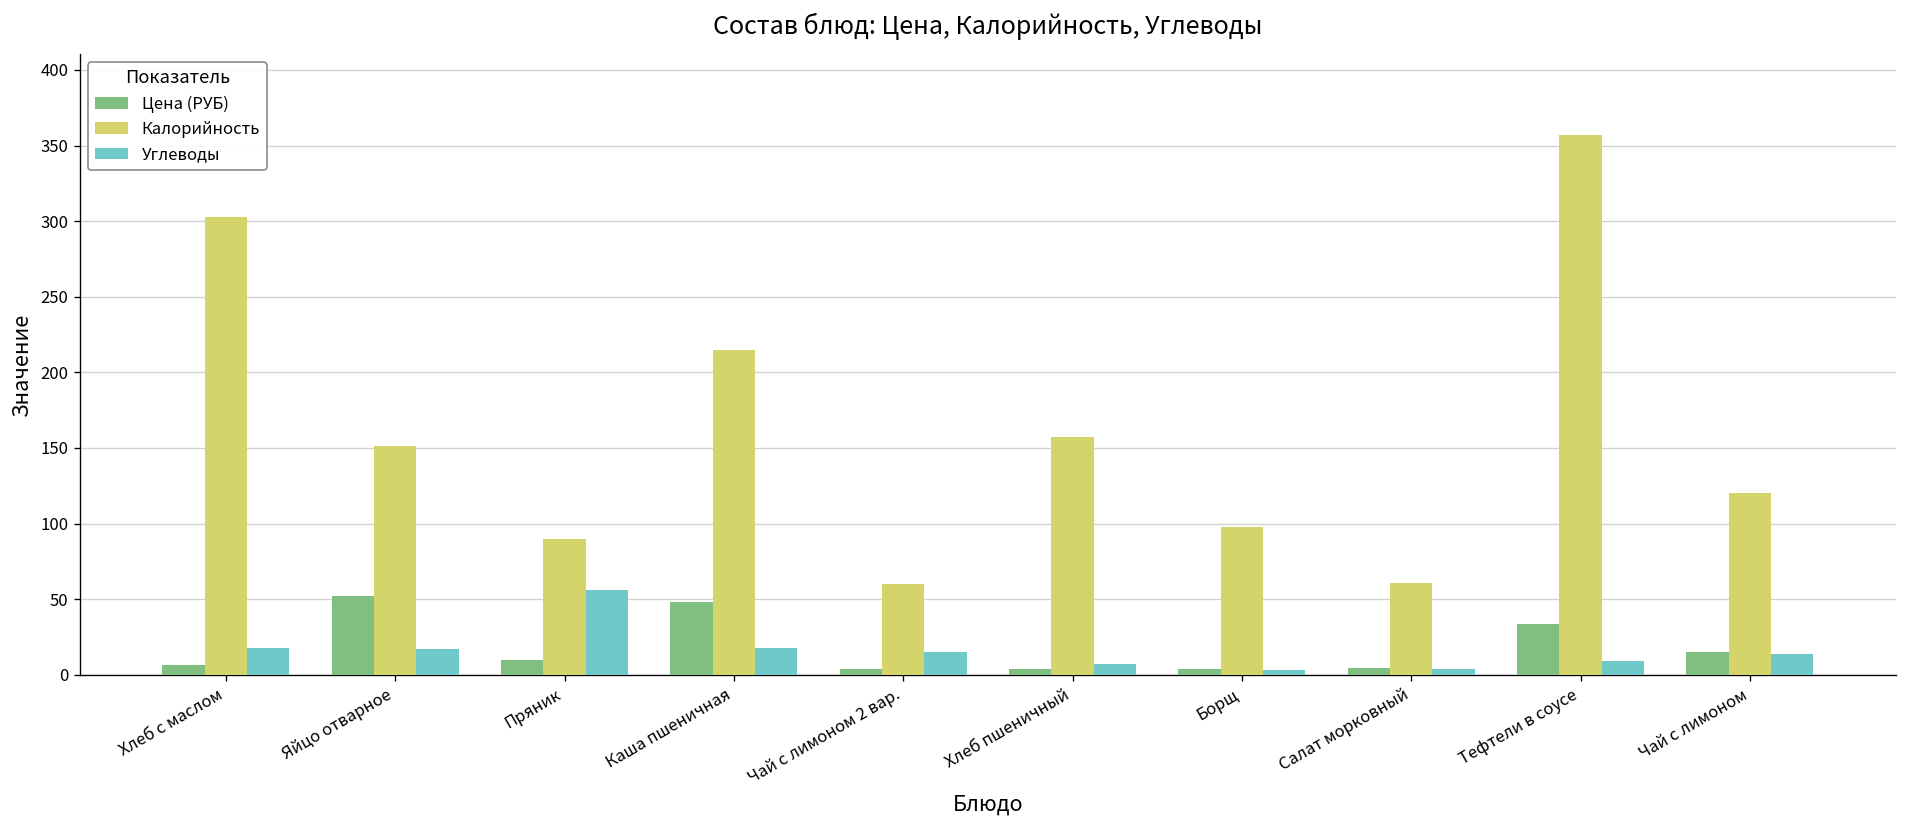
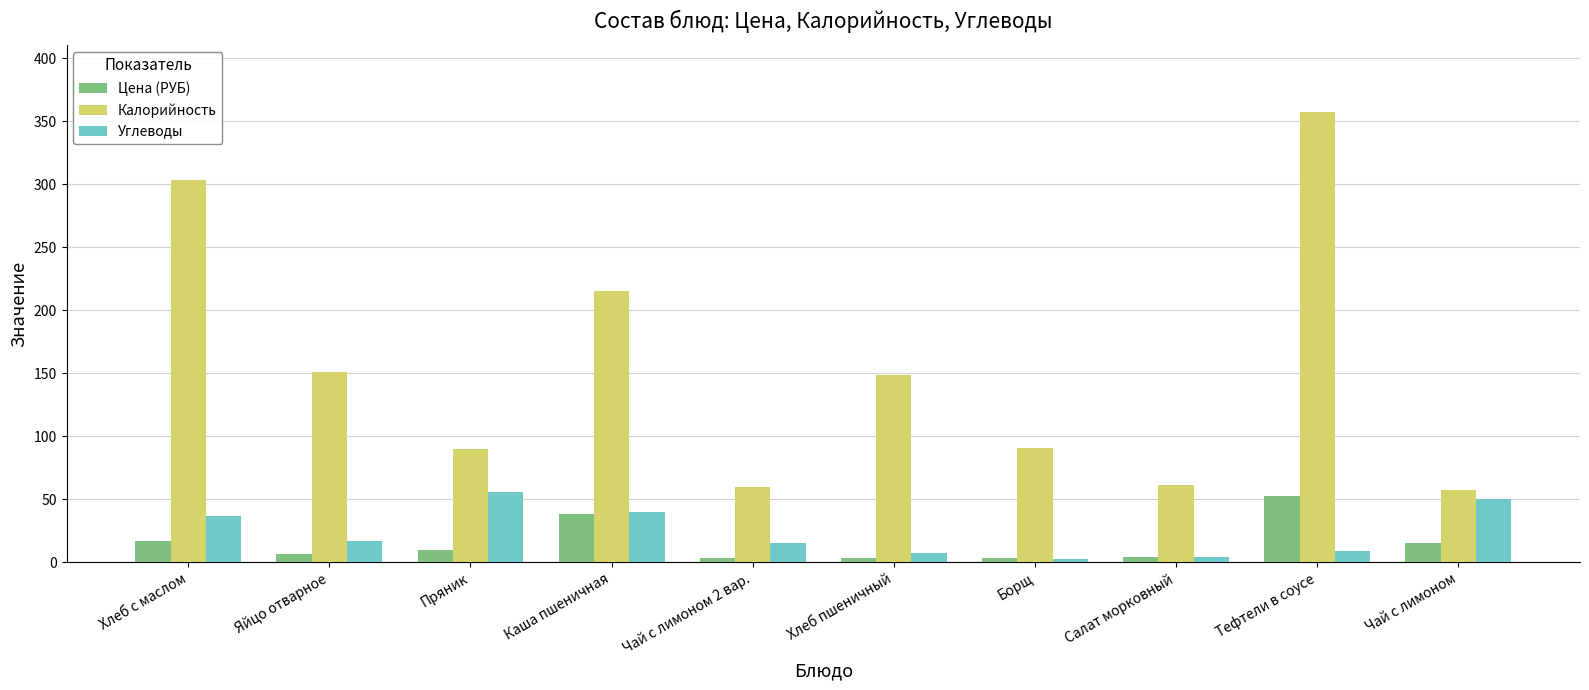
  {
    "Цена (РУБ)": {
-     "Хлеб с маслом": 7,
-     "Яйцо отварное": 52,
+     "Хлеб с маслом": 17,
+     "Яйцо отварное": 6,
      "Пряник": 10,
-     "Каша пшеничная": 48,
+     "Каша пшеничная": 39,
      "Чай с лимоном 2 вар.": 4,
      "Хлеб пшеничный": 4,
      "Борщ": 4,
      "Салат морковный": 4,
-     "Тефтели в соусе": 33,
+     "Тефтели в соусе": 53,
      "Чай с лимоном": 15
    },
    "Калорийность": {
      "Хлеб с маслом": 303,
      "Яйцо отварное": 151,
      "Пряник": 90,
      "Каша пшеничная": 215,
      "Чай с лимоном 2 вар.": 60,
-     "Хлеб пшеничный": 157,
-     "Борщ": 98,
+     "Хлеб пшеничный": 149,
+     "Борщ": 91,
      "Салат морковный": 61,
      "Тефтели в соусе": 357,
-     "Чай с лимоном": 120
+     "Чай с лимоном": 57
    },
    "Углеводы": {
-     "Хлеб с маслом": 18,
+     "Хлеб с маслом": 37,
      "Яйцо отварное": 17,
      "Пряник": 56,
-     "Каша пшеничная": 18,
+     "Каша пшеничная": 40,
      "Чай с лимоном 2 вар.": 15,
      "Хлеб пшеничный": 7,
      "Борщ": 3,
      "Салат морковный": 4,
      "Тефтели в соусе": 9,
-     "Чай с лимоном": 14
+     "Чай с лимоном": 50
    }
  }
